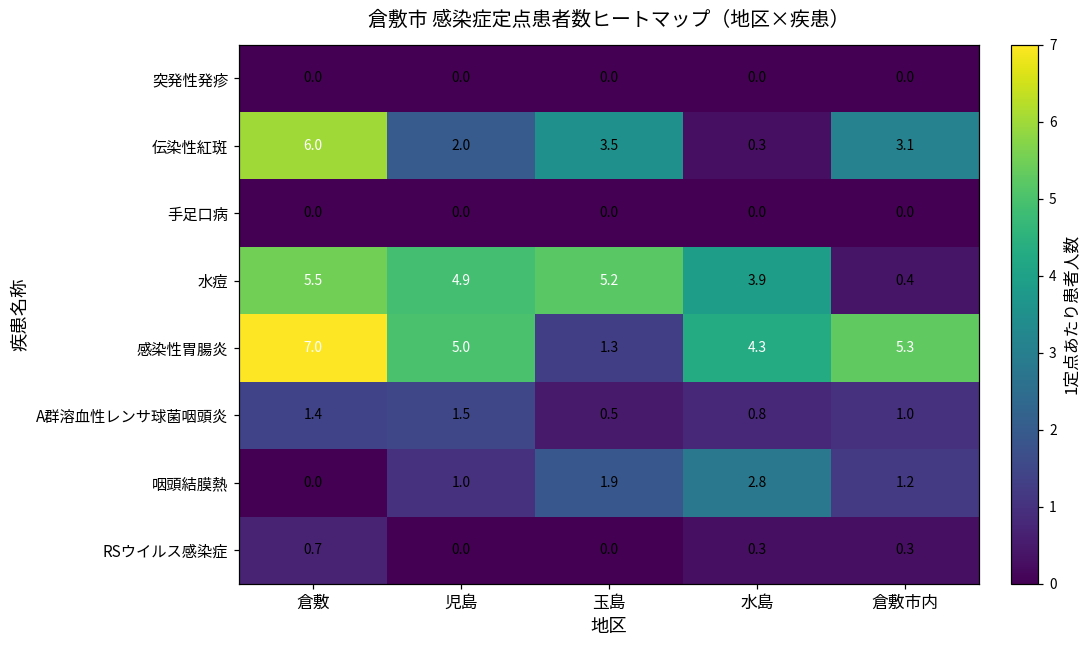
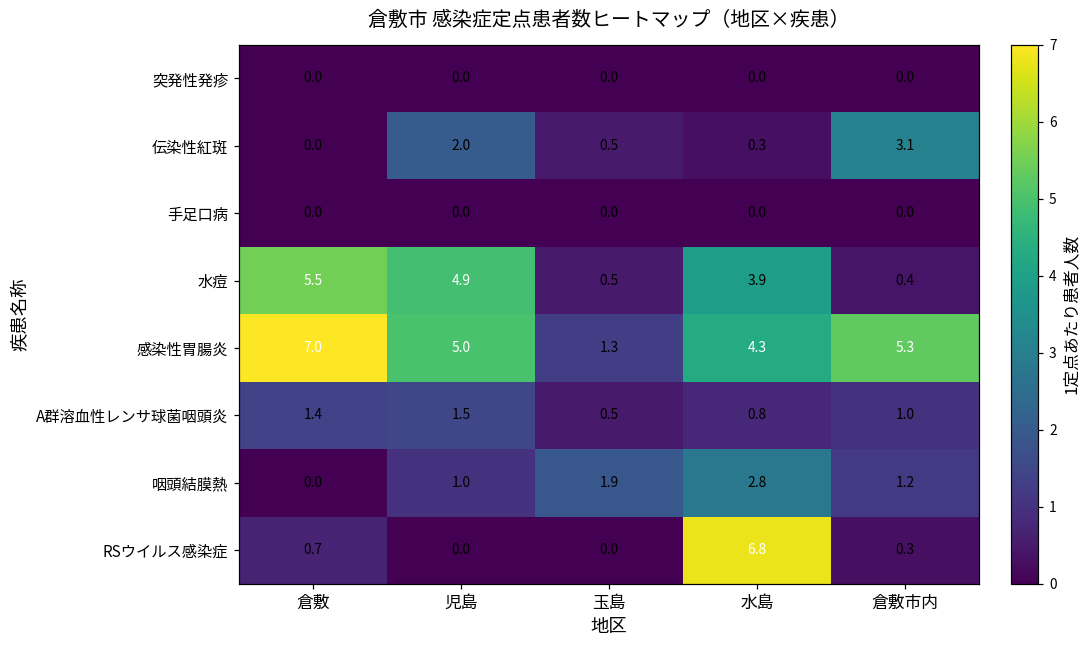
  {
    "突発性発疹": {
      "倉敷": 0.0,
      "児島": 0.0,
      "玉島": 0.0,
      "水島": 0.0,
      "倉敷市内": 0.0
    },
    "伝染性紅斑": {
-     "倉敷": 6.0,
+     "倉敷": 0.0,
      "児島": 2.0,
-     "玉島": 3.5,
+     "玉島": 0.5,
      "水島": 0.3,
      "倉敷市内": 3.1
    },
    "手足口病": {
      "倉敷": 0.0,
      "児島": 0.0,
      "玉島": 0.0,
      "水島": 0.0,
      "倉敷市内": 0.0
    },
    "水痘": {
      "倉敷": 5.5,
      "児島": 4.9,
-     "玉島": 5.2,
+     "玉島": 0.5,
      "水島": 3.9,
      "倉敷市内": 0.4
    },
    "感染性胃腸炎": {
      "倉敷": 7.0,
      "児島": 5.0,
      "玉島": 1.3,
      "水島": 4.3,
      "倉敷市内": 5.3
    },
    "A群溶血性レンサ球菌咽頭炎": {
      "倉敷": 1.4,
      "児島": 1.5,
      "玉島": 0.5,
      "水島": 0.8,
      "倉敷市内": 1.0
    },
    "咽頭結膜熱": {
      "倉敷": 0.0,
      "児島": 1.0,
      "玉島": 1.9,
      "水島": 2.8,
      "倉敷市内": 1.2
    },
    "RSウイルス感染症": {
      "倉敷": 0.7,
      "児島": 0.0,
      "玉島": 0.0,
-     "水島": 0.3,
+     "水島": 6.8,
      "倉敷市内": 0.3
    }
  }
